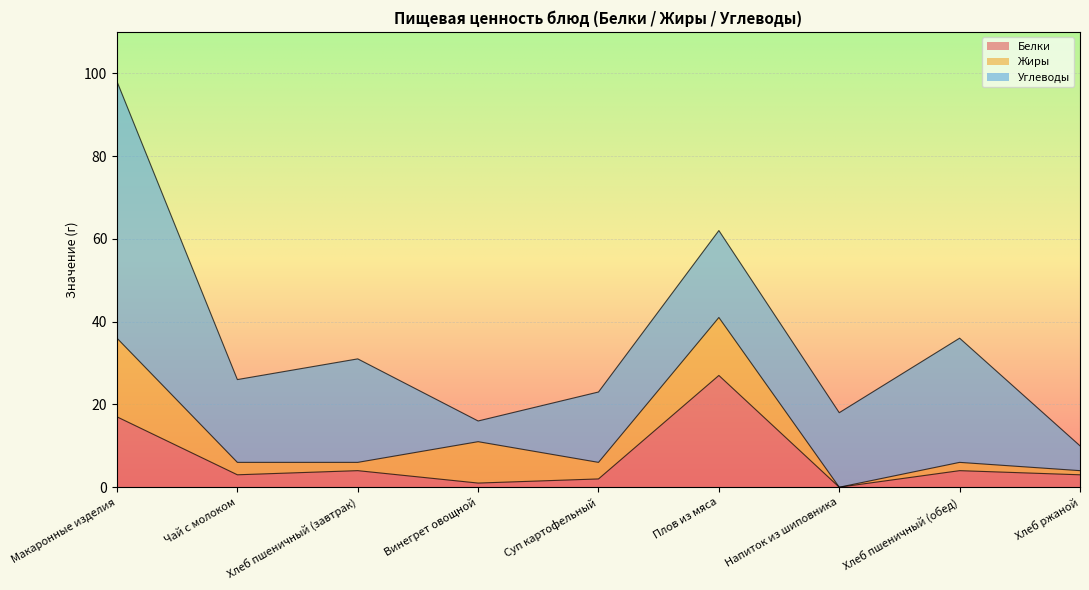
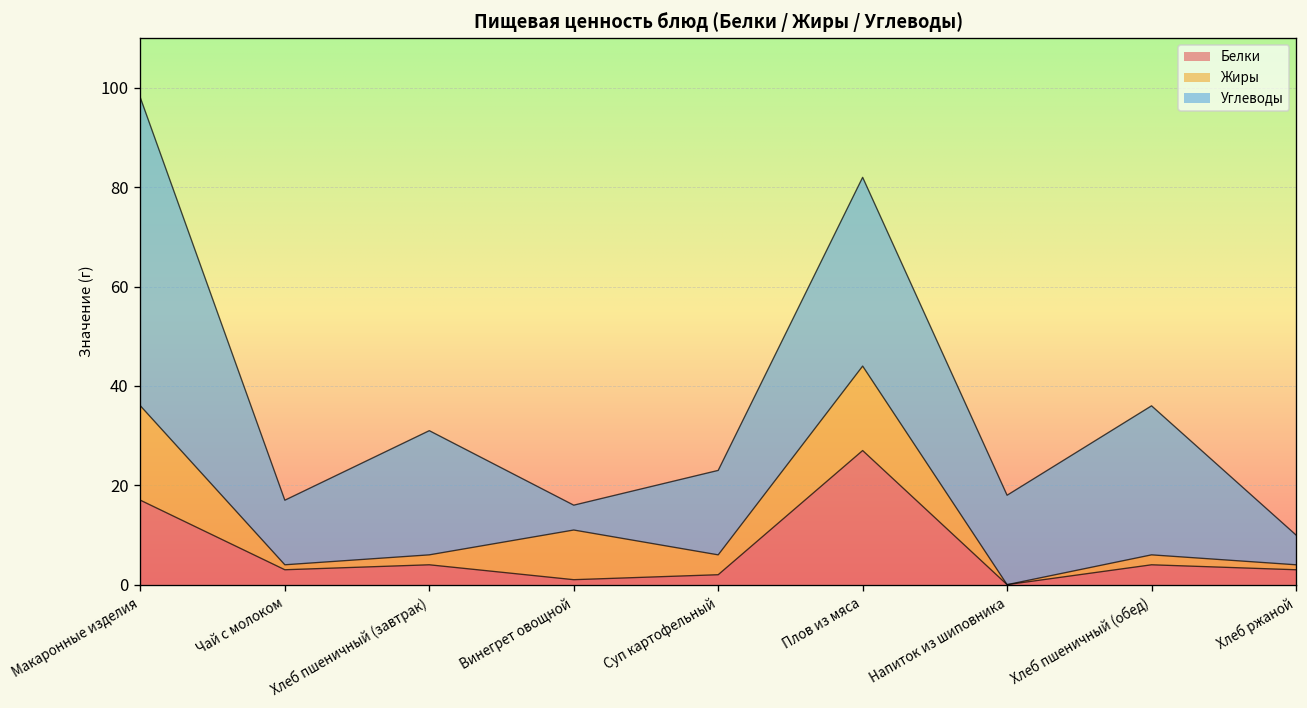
  {
    "Белки": {
      "Макаронные изделия": 17,
      "Чай с молоком": 3,
      "Хлеб пшеничный (завтрак)": 4,
      "Винегрет овощной": 1,
      "Суп картофельный": 2,
      "Плов из мяса": 27,
      "Хлеб пшеничный (обед)": 4,
      "Хлеб ржаной": 3
    },
    "Жиры": {
      "Макаронные изделия": 19,
-     "Чай с молоком": 3,
+     "Чай с молоком": 1,
      "Хлеб пшеничный (завтрак)": 2,
      "Винегрет овощной": 10,
      "Суп картофельный": 4,
-     "Плов из мяса": 14,
+     "Плов из мяса": 17,
      "Хлеб пшеничный (обед)": 2,
      "Хлеб ржаной": 1
    },
    "Углеводы": {
      "Макаронные изделия": 62,
-     "Чай с молоком": 20,
+     "Чай с молоком": 13,
      "Хлеб пшеничный (завтрак)": 25,
      "Винегрет овощной": 5,
      "Суп картофельный": 17,
-     "Плов из мяса": 21,
+     "Плов из мяса": 38,
      "Напиток из шиповника": 18,
      "Хлеб пшеничный (обед)": 30,
      "Хлеб ржаной": 6
    }
  }
